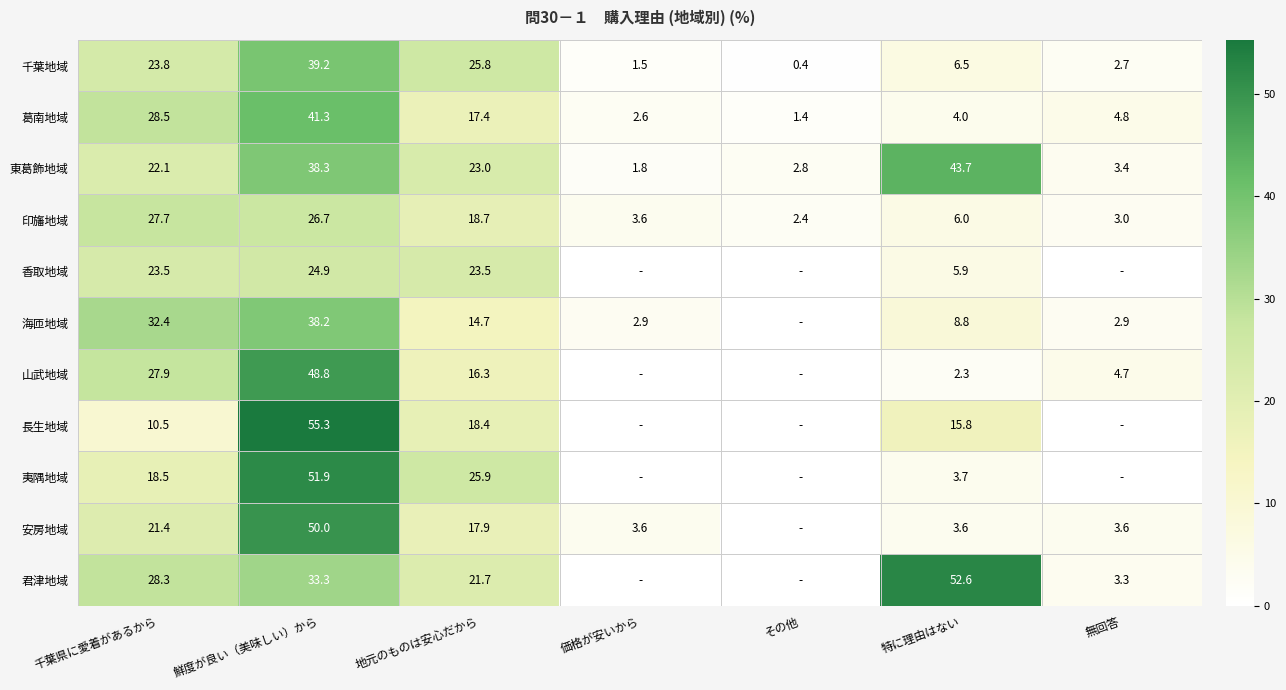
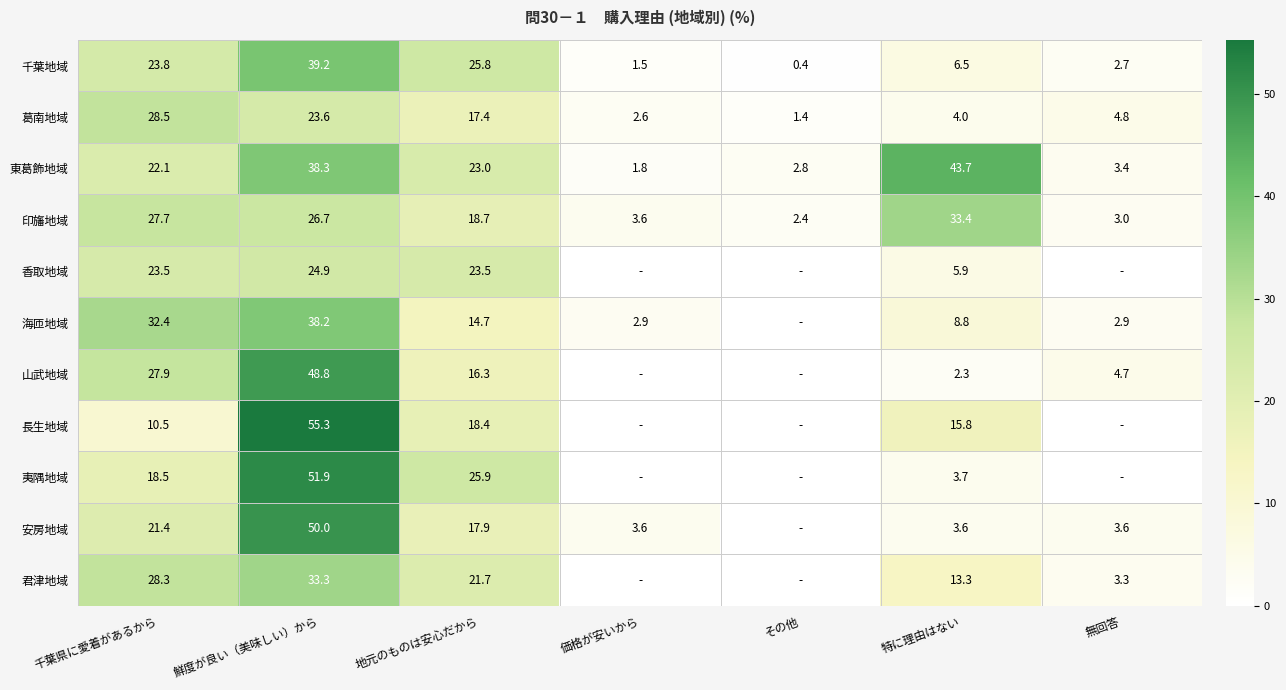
  {
    "千葉地域": {
      "千葉県に愛着があるから": 23.8,
      "鮮度が良い（美味しい）から": 39.2,
      "地元のものは安心だから": 25.8,
      "価格が安いから": 1.5,
      "その他": 0.4,
      "特に理由はない": 6.5,
      "無回答": 2.7
    },
    "葛南地域": {
      "千葉県に愛着があるから": 28.5,
-     "鮮度が良い（美味しい）から": 41.3,
+     "鮮度が良い（美味しい）から": 23.6,
      "地元のものは安心だから": 17.4,
      "価格が安いから": 2.6,
      "その他": 1.4,
      "特に理由はない": 4.0,
      "無回答": 4.8
    },
    "東葛飾地域": {
      "千葉県に愛着があるから": 22.1,
      "鮮度が良い（美味しい）から": 38.3,
      "地元のものは安心だから": 23.0,
      "価格が安いから": 1.8,
      "その他": 2.8,
      "特に理由はない": 43.7,
      "無回答": 3.4
    },
    "印旛地域": {
      "千葉県に愛着があるから": 27.7,
      "鮮度が良い（美味しい）から": 26.7,
      "地元のものは安心だから": 18.7,
      "価格が安いから": 3.6,
      "その他": 2.4,
-     "特に理由はない": 6.0,
+     "特に理由はない": 33.4,
      "無回答": 3.0
    },
    "香取地域": {
      "千葉県に愛着があるから": 23.5,
      "鮮度が良い（美味しい）から": 24.9,
      "地元のものは安心だから": 23.5,
      "特に理由はない": 5.9
    },
    "海匝地域": {
      "千葉県に愛着があるから": 32.4,
      "鮮度が良い（美味しい）から": 38.2,
      "地元のものは安心だから": 14.7,
      "価格が安いから": 2.9,
      "特に理由はない": 8.8,
      "無回答": 2.9
    },
    "山武地域": {
      "千葉県に愛着があるから": 27.9,
      "鮮度が良い（美味しい）から": 48.8,
      "地元のものは安心だから": 16.3,
      "特に理由はない": 2.3,
      "無回答": 4.7
    },
    "長生地域": {
      "千葉県に愛着があるから": 10.5,
      "鮮度が良い（美味しい）から": 55.3,
      "地元のものは安心だから": 18.4,
      "特に理由はない": 15.8
    },
    "夷隅地域": {
      "千葉県に愛着があるから": 18.5,
      "鮮度が良い（美味しい）から": 51.9,
      "地元のものは安心だから": 25.9,
      "特に理由はない": 3.7
    },
    "安房地域": {
      "千葉県に愛着があるから": 21.4,
      "鮮度が良い（美味しい）から": 50.0,
      "地元のものは安心だから": 17.9,
      "価格が安いから": 3.6,
      "特に理由はない": 3.6,
      "無回答": 3.6
    },
    "君津地域": {
      "千葉県に愛着があるから": 28.3,
      "鮮度が良い（美味しい）から": 33.3,
      "地元のものは安心だから": 21.7,
-     "特に理由はない": 52.6,
+     "特に理由はない": 13.3,
      "無回答": 3.3
    }
  }
